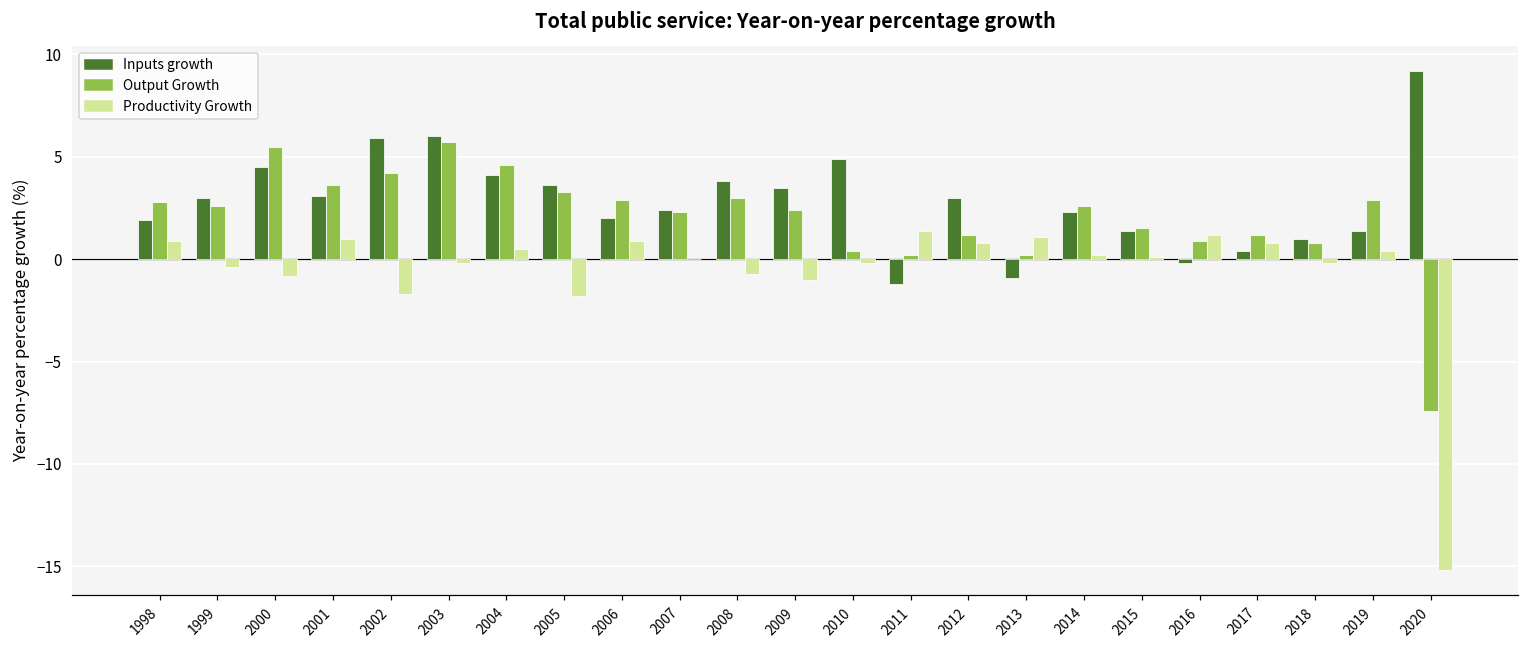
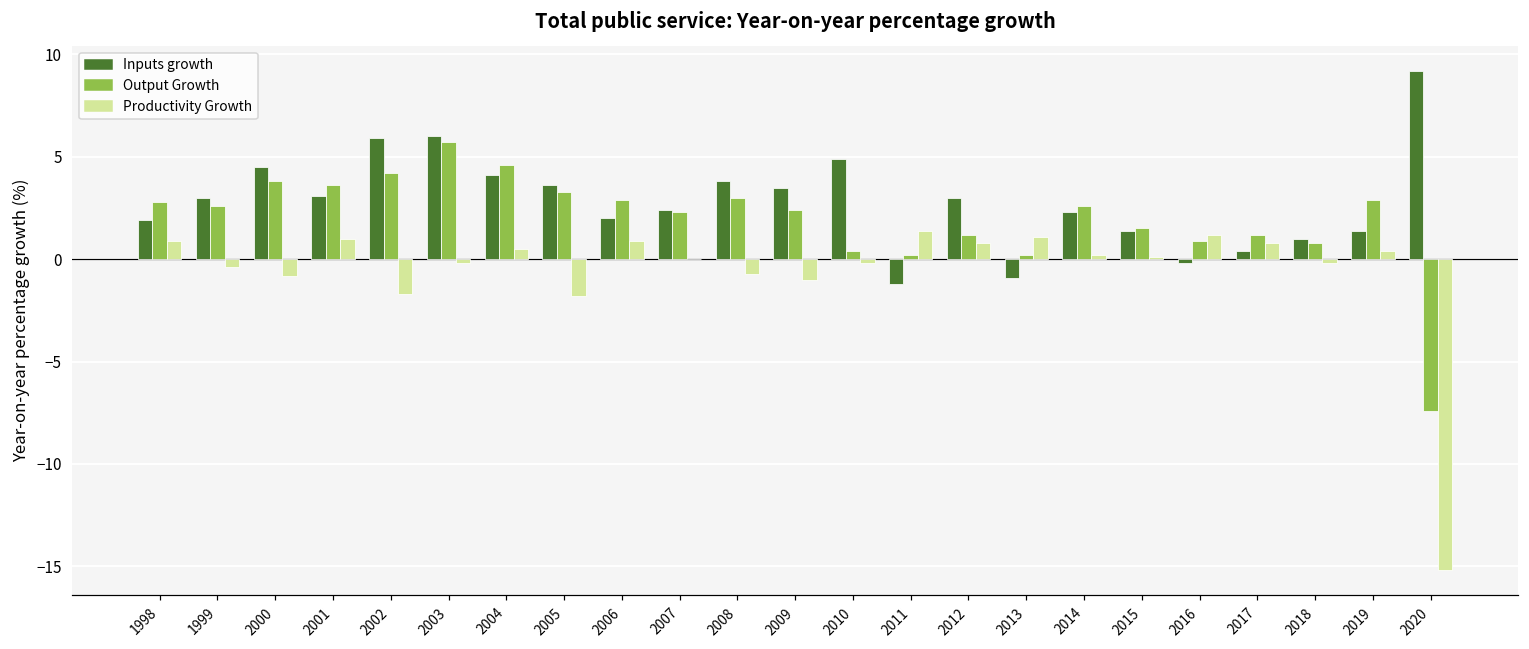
  {
    "Inputs growth": {
      "1998": 1.9,
      "1999": 3.0,
      "2000": 4.5,
      "2001": 3.1,
      "2002": 5.9,
      "2003": 6.0,
      "2004": 4.1,
      "2005": 3.6,
      "2006": 2.0,
      "2007": 2.4,
      "2008": 3.8,
      "2009": 3.5,
      "2010": 4.9,
      "2011": -1.2,
      "2012": 3.0,
      "2013": -0.9,
      "2014": 2.3,
      "2015": 1.4,
      "2016": -0.2,
      "2017": 0.4,
      "2018": 1.0,
      "2019": 1.4,
      "2020": 9.2
    },
    "Output Growth": {
      "1998": 2.8,
      "1999": 2.6,
-     "2000": 5.5,
+     "2000": 3.8,
      "2001": 3.6,
      "2002": 4.2,
      "2003": 5.7,
      "2004": 4.6,
      "2005": 3.3,
      "2006": 2.9,
      "2007": 2.3,
      "2008": 3.0,
      "2009": 2.4,
      "2010": 0.4,
      "2011": 0.2,
      "2012": 1.2,
      "2013": 0.2,
      "2014": 2.6,
      "2015": 1.5,
      "2016": 0.9,
      "2017": 1.2,
      "2018": 0.8,
      "2019": 2.9,
      "2020": -7.4
    },
    "Productivity Growth": {
      "1998": 0.9,
      "1999": -0.4,
      "2000": -0.8,
      "2001": 1.0,
      "2002": -1.7,
      "2003": -0.2,
      "2004": 0.5,
      "2005": -1.8,
      "2006": 0.9,
      "2007": 0.0,
      "2008": -0.7,
      "2009": -1.0,
      "2010": -0.2,
      "2011": 1.4,
      "2012": 0.8,
      "2013": 1.1,
      "2014": 0.2,
      "2016": 1.2,
      "2017": 0.8,
      "2018": -0.2,
      "2019": 0.4,
      "2020": -15.2
    }
  }
